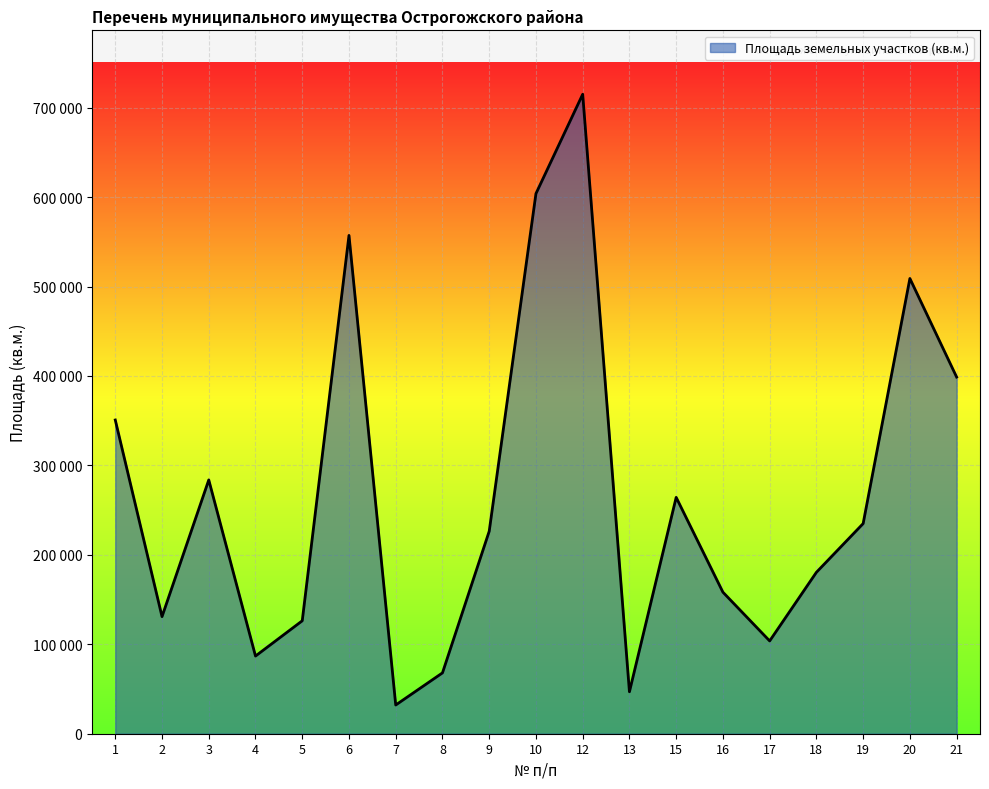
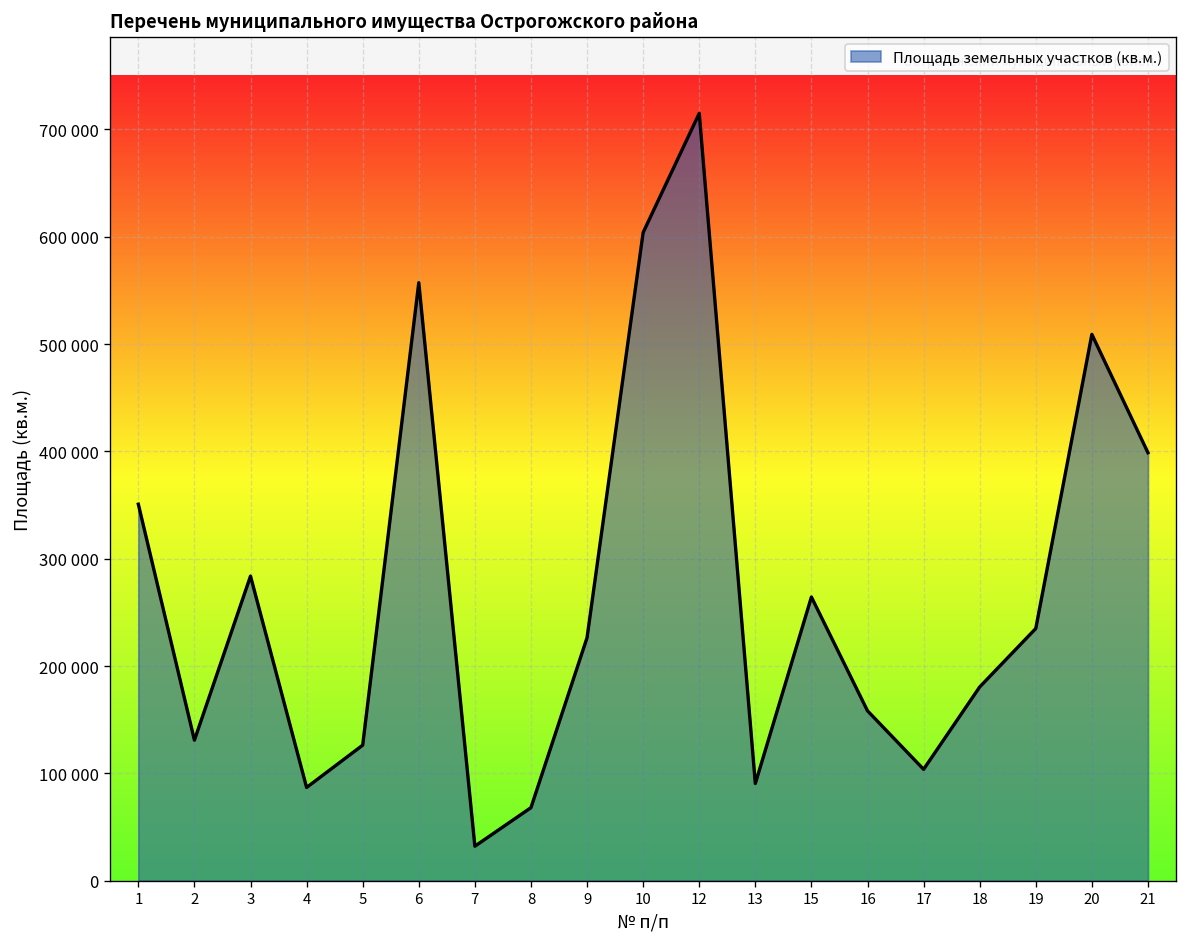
  {
    "1": 350000,
    "2": 130000,
    "3": 280000,
    "4": 90000,
    "5": 130000,
    "6": 560000,
    "7": 30000,
    "8": 70000,
    "9": 230000,
    "10": 600000,
    "12": 710000,
-   "13": 50000,
+   "13": 90000,
    "15": 260000,
    "16": 160000,
    "17": 100000,
    "18": 180000,
    "19": 230000,
    "20": 510000,
    "21": 400000
  }
